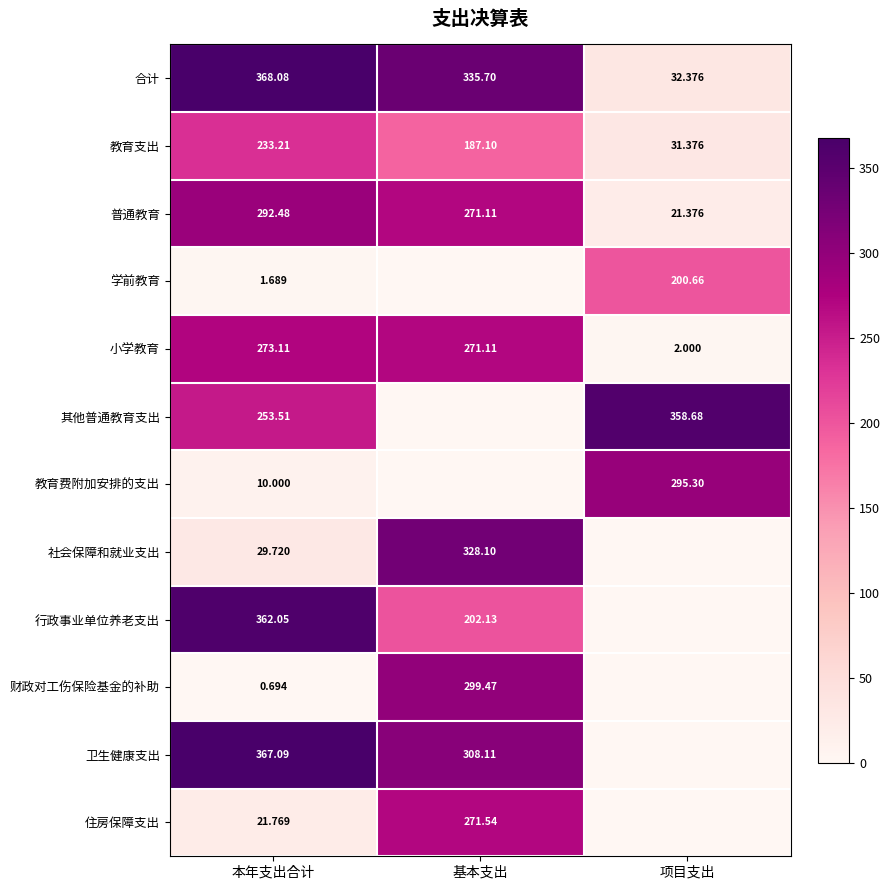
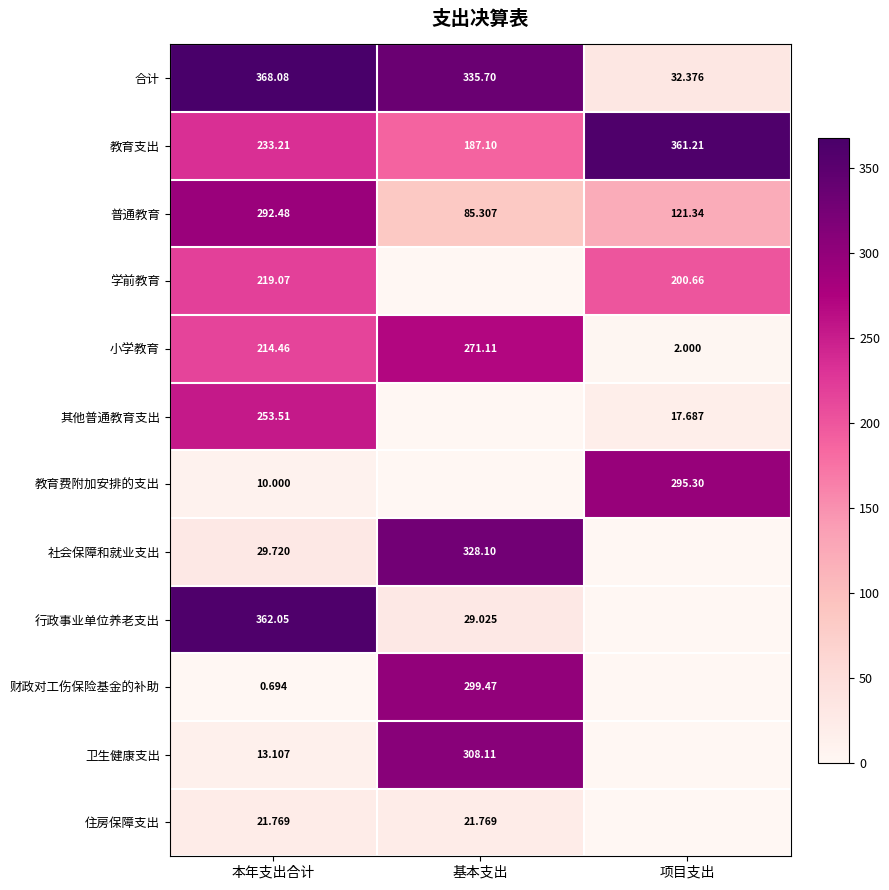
  {
    "合计": {
      "本年支出合计": 368.08,
      "基本支出": 335.70,
      "项目支出": 32.376
    },
    "教育支出": {
      "本年支出合计": 233.21,
      "基本支出": 187.10,
-     "项目支出": 31.376
+     "项目支出": 361.21
    },
    "普通教育": {
      "本年支出合计": 292.48,
-     "基本支出": 271.11,
-     "项目支出": 21.376
+     "基本支出": 85.307,
+     "项目支出": 121.34
    },
    "学前教育": {
-     "本年支出合计": 1.689,
+     "本年支出合计": 219.07,
      "项目支出": 200.66
    },
    "小学教育": {
-     "本年支出合计": 273.11,
+     "本年支出合计": 214.46,
      "基本支出": 271.11,
      "项目支出": 2.000
    },
    "其他普通教育支出": {
      "本年支出合计": 253.51,
-     "项目支出": 358.68
+     "项目支出": 17.687
    },
    "教育费附加安排的支出": {
      "本年支出合计": 10.000,
      "项目支出": 295.30
    },
    "社会保障和就业支出": {
      "本年支出合计": 29.720,
      "基本支出": 328.10
    },
    "行政事业单位养老支出": {
      "本年支出合计": 362.05,
-     "基本支出": 202.13
+     "基本支出": 29.025
    },
    "财政对工伤保险基金的补助": {
      "本年支出合计": 0.694,
      "基本支出": 299.47
    },
    "卫生健康支出": {
-     "本年支出合计": 367.09,
+     "本年支出合计": 13.107,
      "基本支出": 308.11
    },
    "住房保障支出": {
      "本年支出合计": 21.769,
-     "基本支出": 271.54
+     "基本支出": 21.769
    }
  }
